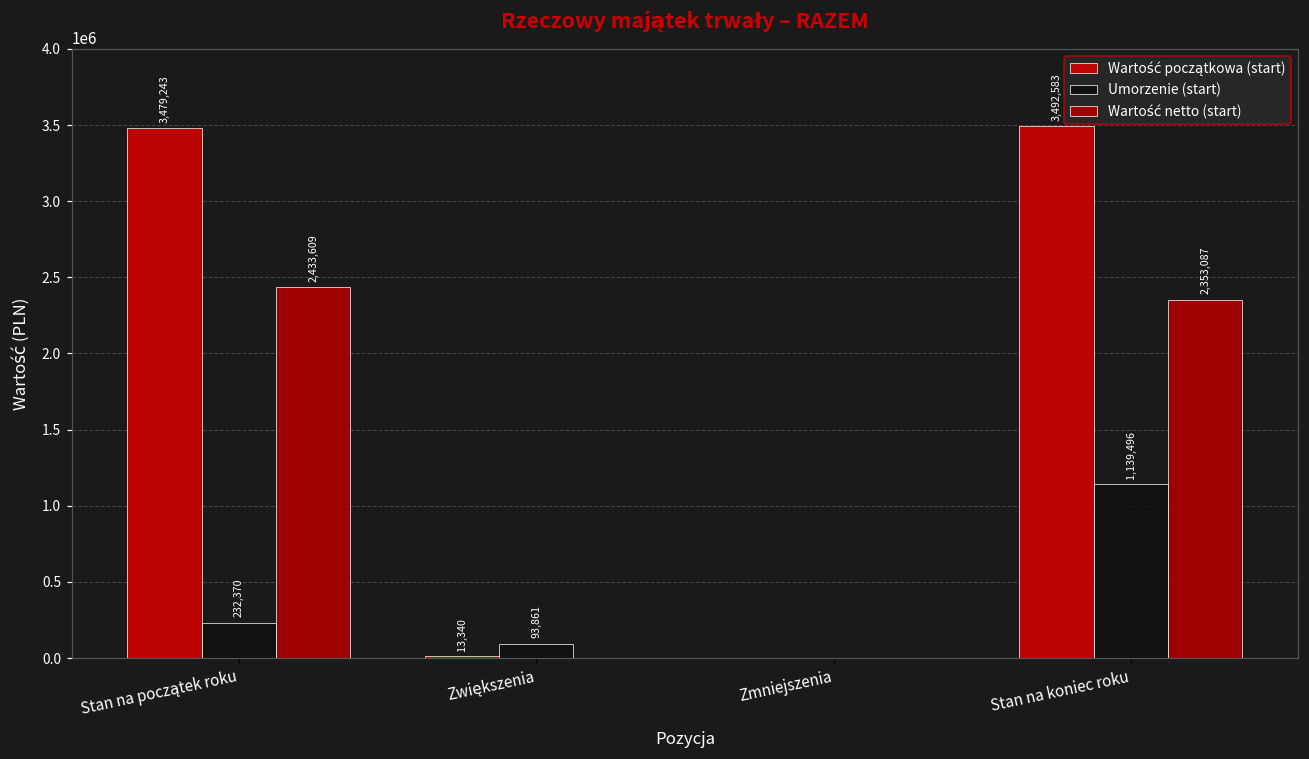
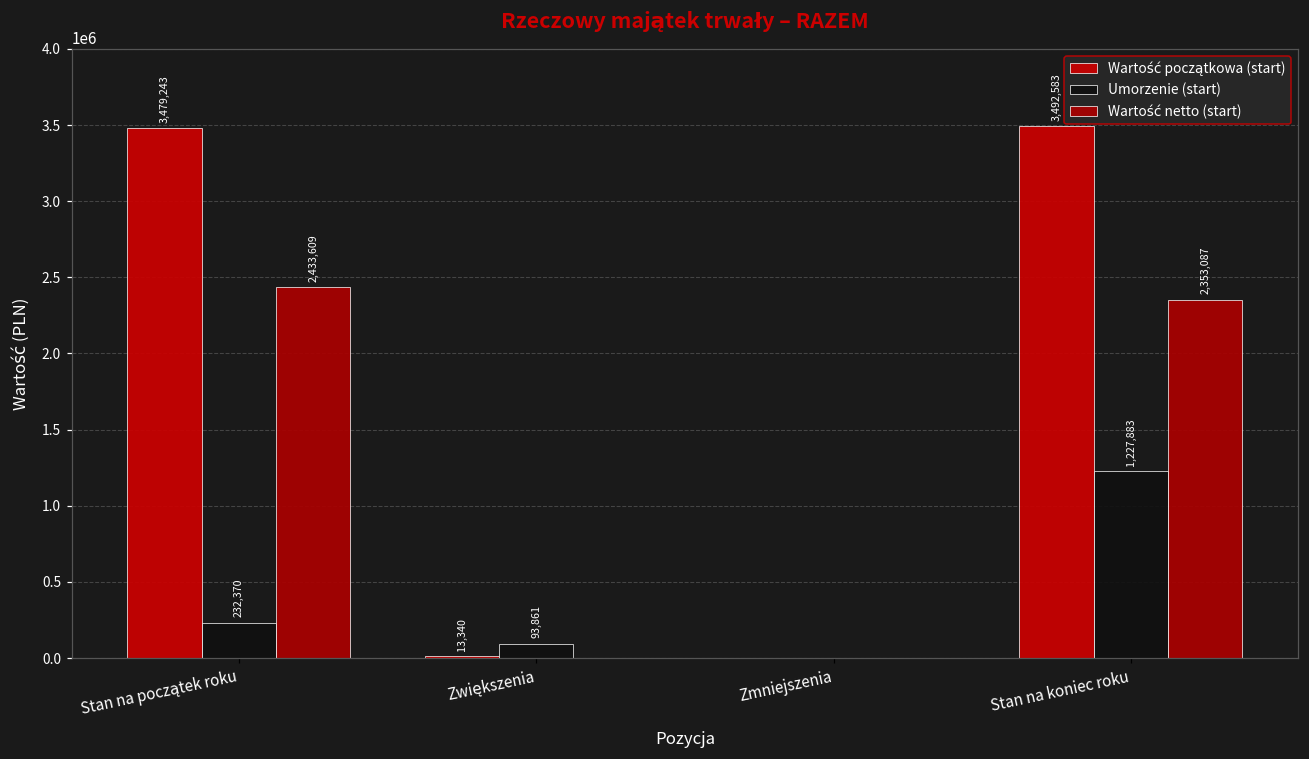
  {
    "Umorzenie (start)": {
      "Stan na początek roku": "232,370",
      "Zwiększenia": "93,861",
-     "Stan na koniec roku": "1,139,496"
+     "Stan na koniec roku": "1,227,883"
    }
  }
